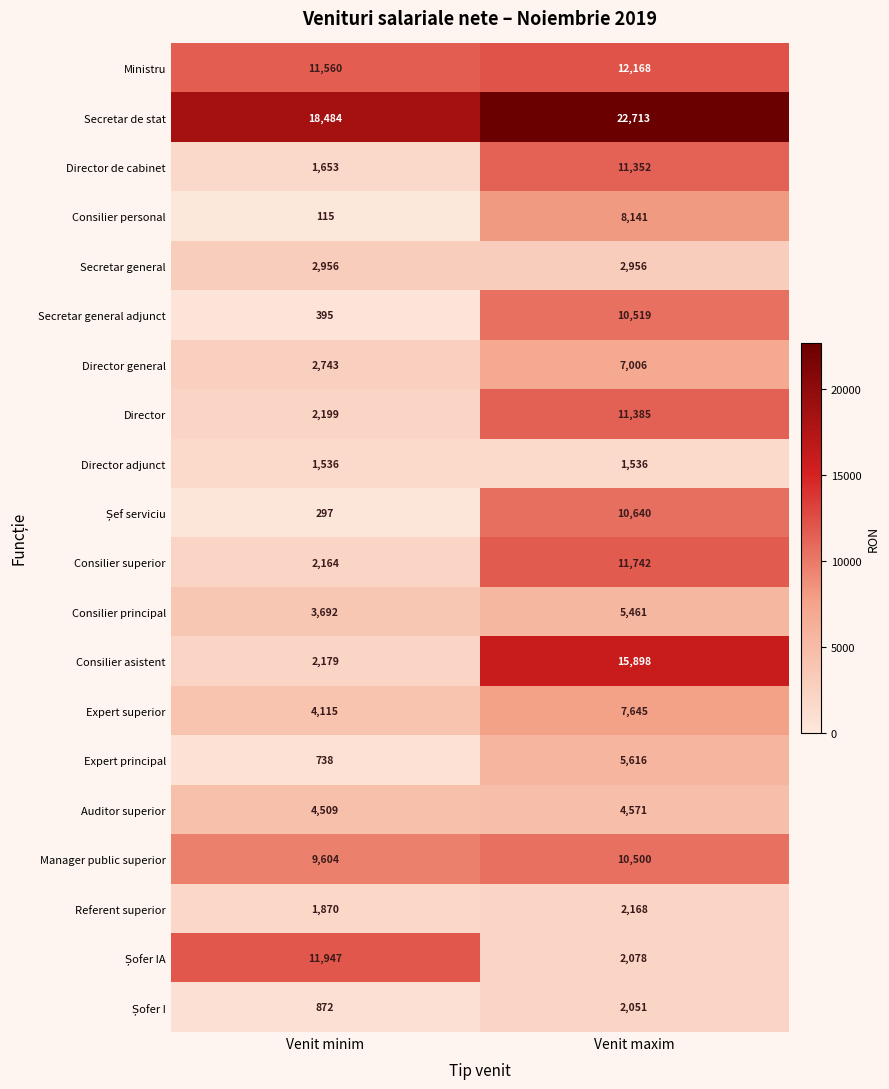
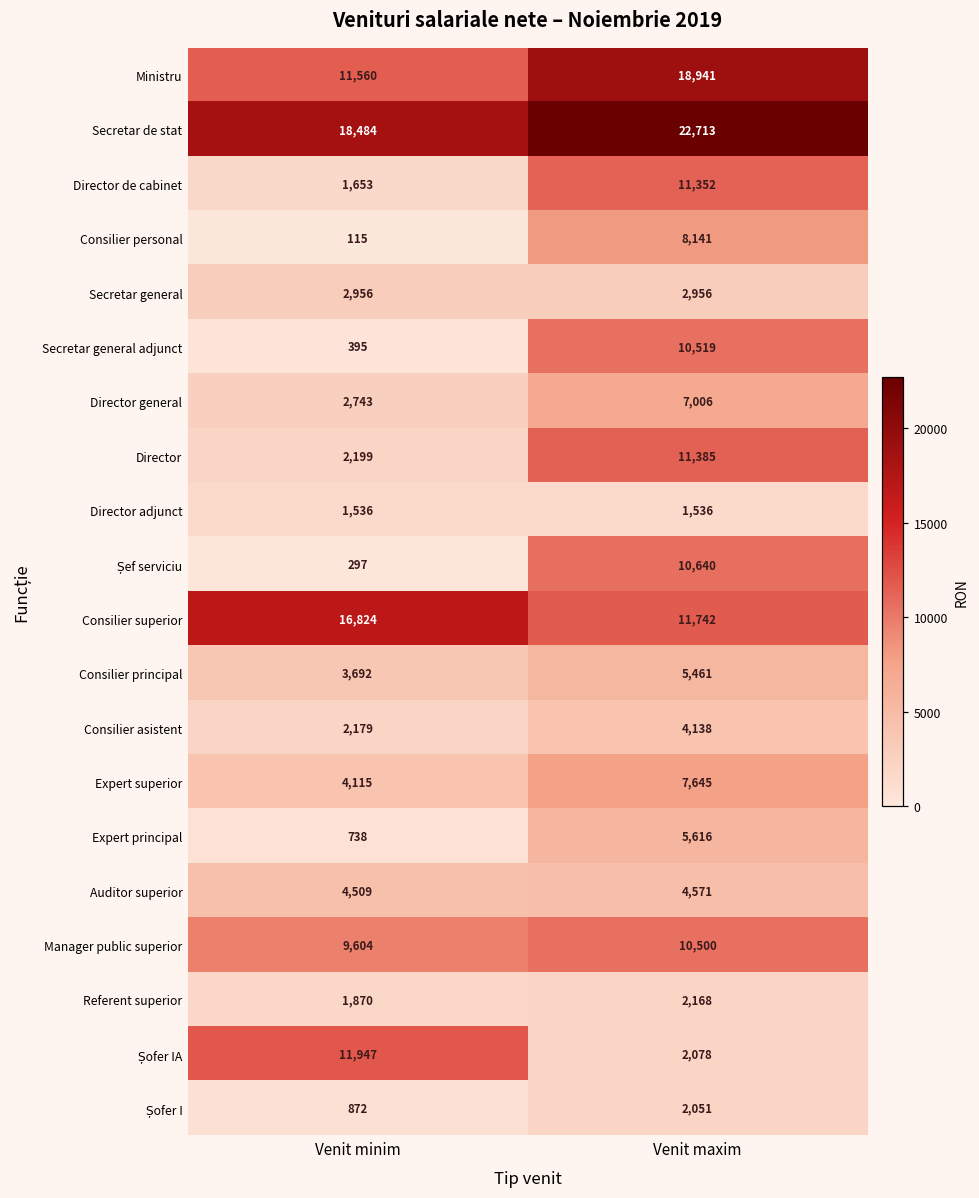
  {
    "Ministru": {
      "Venit minim": "11,560",
-     "Venit maxim": "12,168"
+     "Venit maxim": "18,941"
    },
    "Secretar de stat": {
      "Venit minim": "18,484",
      "Venit maxim": "22,713"
    },
    "Director de cabinet": {
      "Venit minim": "1,653",
      "Venit maxim": "11,352"
    },
    "Consilier personal": {
      "Venit minim": "115",
      "Venit maxim": "8,141"
    },
    "Secretar general": {
      "Venit minim": "2,956",
      "Venit maxim": "2,956"
    },
    "Secretar general adjunct": {
      "Venit minim": "395",
      "Venit maxim": "10,519"
    },
    "Director general": {
      "Venit minim": "2,743",
      "Venit maxim": "7,006"
    },
    "Director": {
      "Venit minim": "2,199",
      "Venit maxim": "11,385"
    },
    "Director adjunct": {
      "Venit minim": "1,536",
      "Venit maxim": "1,536"
    },
    "Șef serviciu": {
      "Venit minim": "297",
      "Venit maxim": "10,640"
    },
    "Consilier superior": {
-     "Venit minim": "2,164",
+     "Venit minim": "16,824",
      "Venit maxim": "11,742"
    },
    "Consilier principal": {
      "Venit minim": "3,692",
      "Venit maxim": "5,461"
    },
    "Consilier asistent": {
      "Venit minim": "2,179",
-     "Venit maxim": "15,898"
+     "Venit maxim": "4,138"
    },
    "Expert superior": {
      "Venit minim": "4,115",
      "Venit maxim": "7,645"
    },
    "Expert principal": {
      "Venit minim": "738",
      "Venit maxim": "5,616"
    },
    "Auditor superior": {
      "Venit minim": "4,509",
      "Venit maxim": "4,571"
    },
    "Manager public superior": {
      "Venit minim": "9,604",
      "Venit maxim": "10,500"
    },
    "Referent superior": {
      "Venit minim": "1,870",
      "Venit maxim": "2,168"
    },
    "Șofer IA": {
      "Venit minim": "11,947",
      "Venit maxim": "2,078"
    },
    "Șofer I": {
      "Venit minim": "872",
      "Venit maxim": "2,051"
    }
  }
